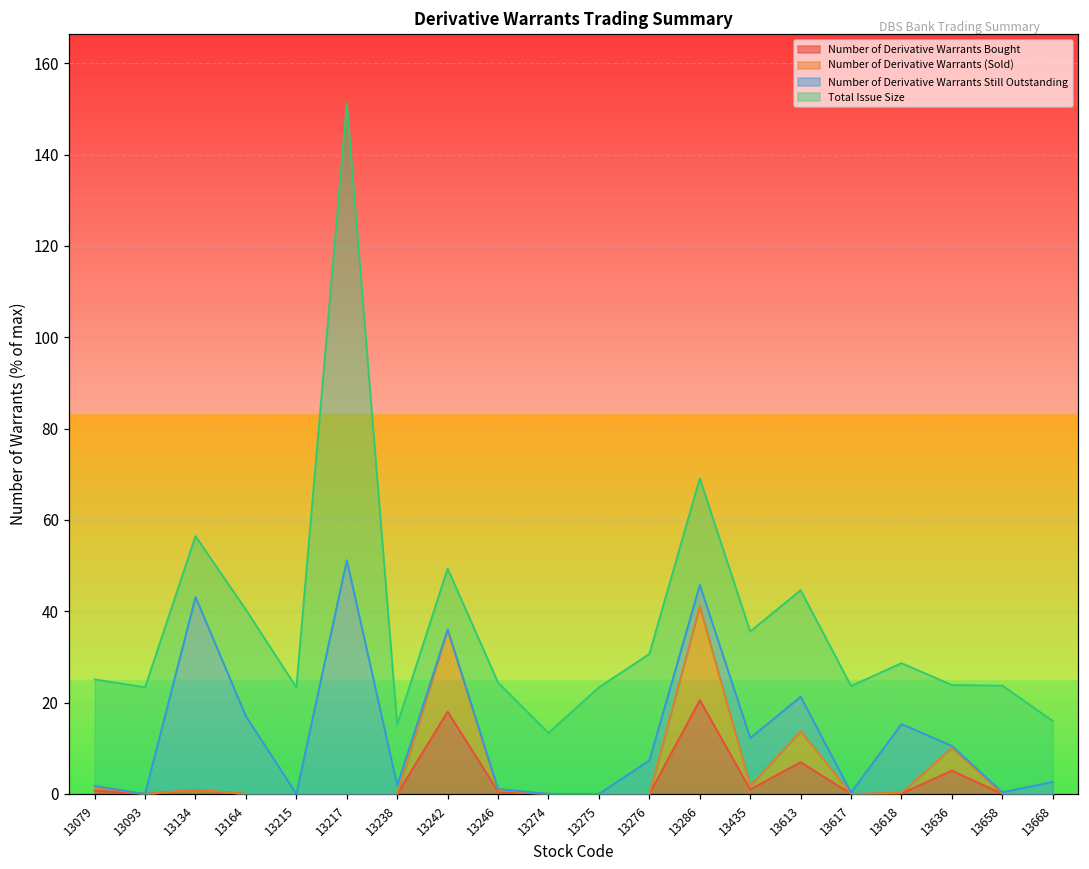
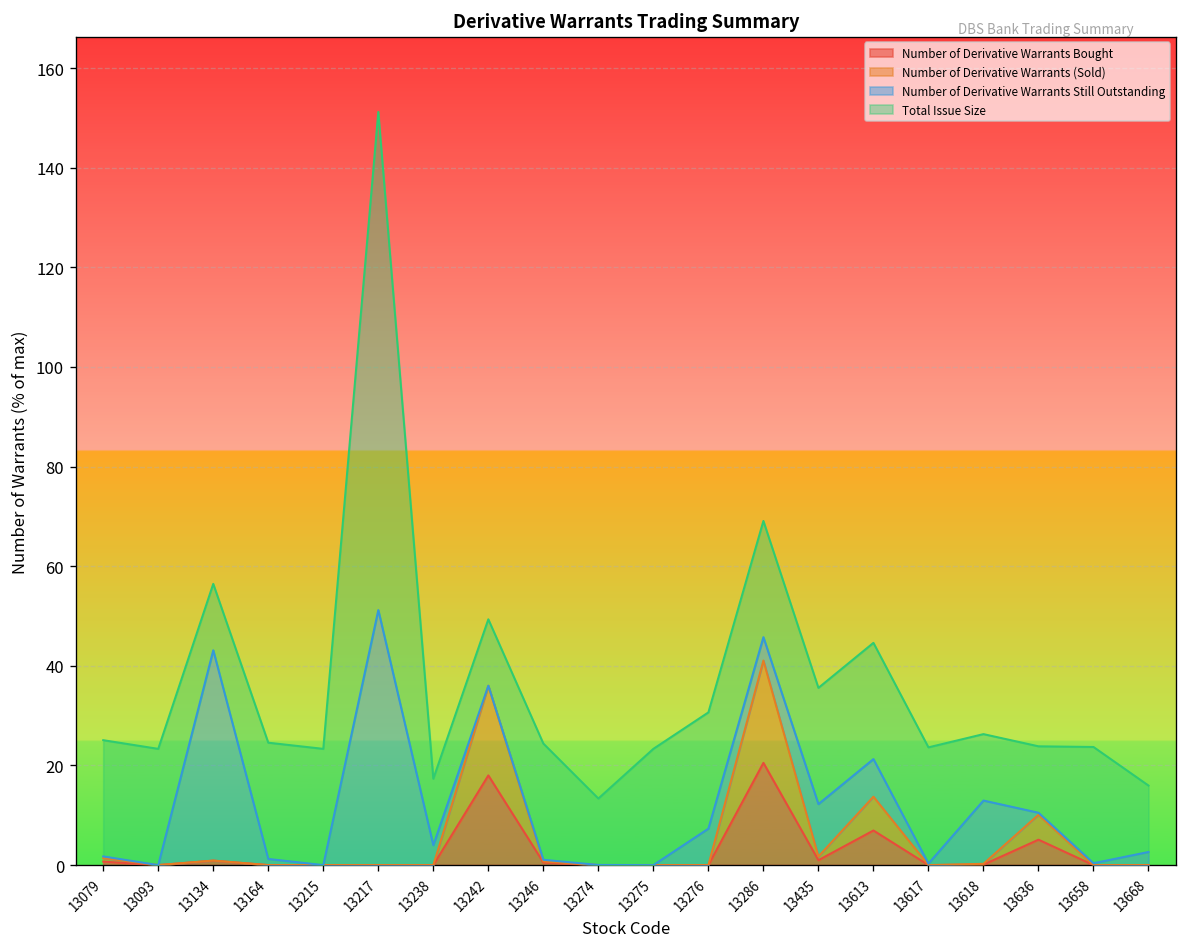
  {
    "Number of Derivative Warrants Still Outstanding": {
      "13134": 42,
-     "13164": 17,
+     "13164": 1,
      "13217": 51,
-     "13238": 2,
+     "13238": 4,
      "13276": 7,
      "13286": 5,
      "13435": 11,
      "13613": 8,
-     "13618": 15,
+     "13618": 13,
      "13668": 3
    },
    "Total Issue Size": {
      "13079": 23,
      "13093": 23,
      "13134": 13,
      "13164": 23,
      "13215": 23,
      "13217": 100,
      "13238": 13,
      "13242": 13,
      "13246": 23,
      "13274": 13,
      "13275": 23,
      "13276": 23,
      "13286": 23,
      "13435": 23,
      "13613": 23,
      "13617": 23,
      "13618": 13,
      "13636": 13,
      "13658": 23,
      "13668": 13
    }
  }
